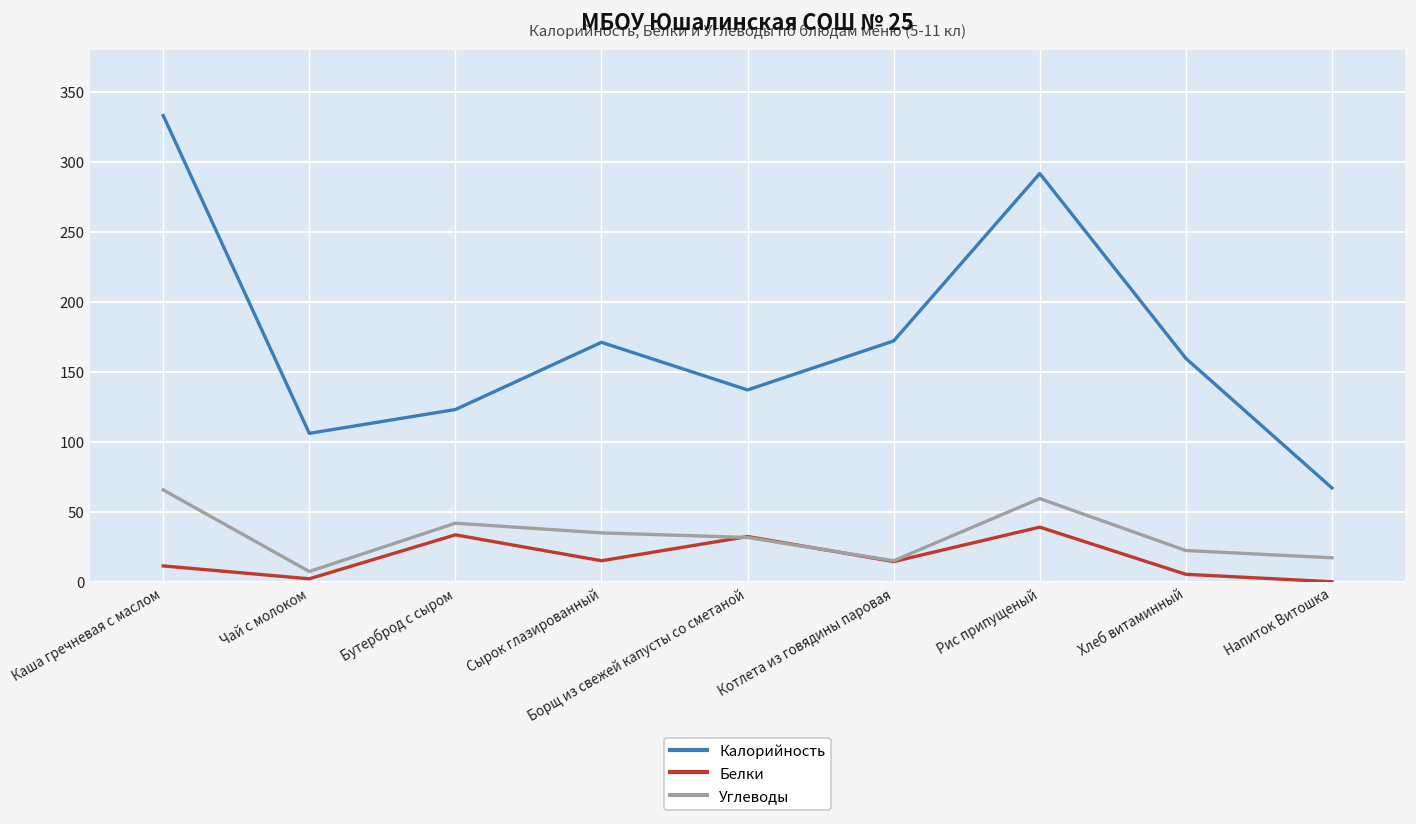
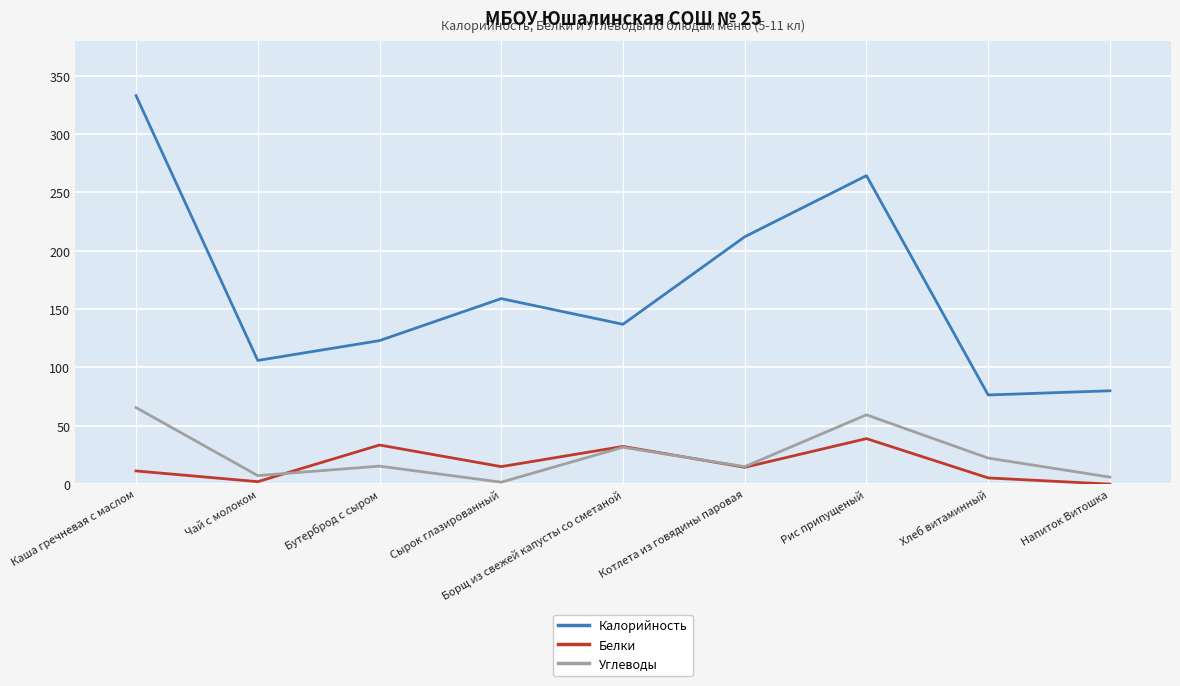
  {
    "Калорийность": {
      "Каша гречневая с маслом": 333,
      "Чай с молоком": 106,
      "Бутерброд с сыром": 123,
-     "Сырок глазированный": 171,
+     "Сырок глазированный": 159,
      "Борщ из свежей капусты со сметаной": 137,
-     "Котлета из говядины паровая": 172,
-     "Рис припущеный": 292,
-     "Хлеб витаминный": 160,
-     "Напиток Витошка": 67
+     "Котлета из говядины паровая": 212,
+     "Рис припущеный": 264,
+     "Хлеб витаминный": 76,
+     "Напиток Витошка": 80
    },
    "Белки": {
      "Каша гречневая с маслом": 11,
      "Чай с молоком": 2,
      "Бутерброд с сыром": 34,
      "Сырок глазированный": 15,
      "Рис припущеный": 39,
      "Хлеб витаминный": 5,
      "Напиток Витошка": 0
    },
    "Углеводы": {
      "Каша гречневая с маслом": 66,
      "Чай с молоком": 7,
-     "Бутерброд с сыром": 42,
-     "Сырок глазированный": 35,
+     "Бутерброд с сыром": 15,
+     "Сырок глазированный": 2,
      "Рис припущеный": 59,
      "Хлеб витаминный": 22,
-     "Напиток Витошка": 17
+     "Напиток Витошка": 6
    }
  }
